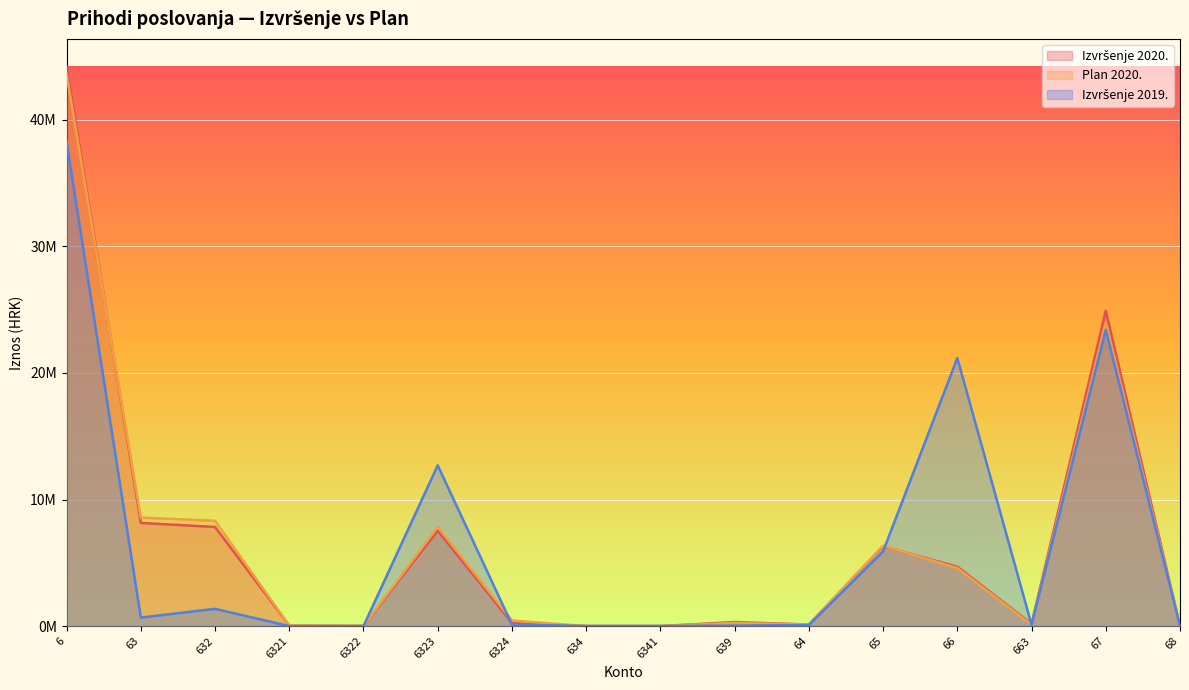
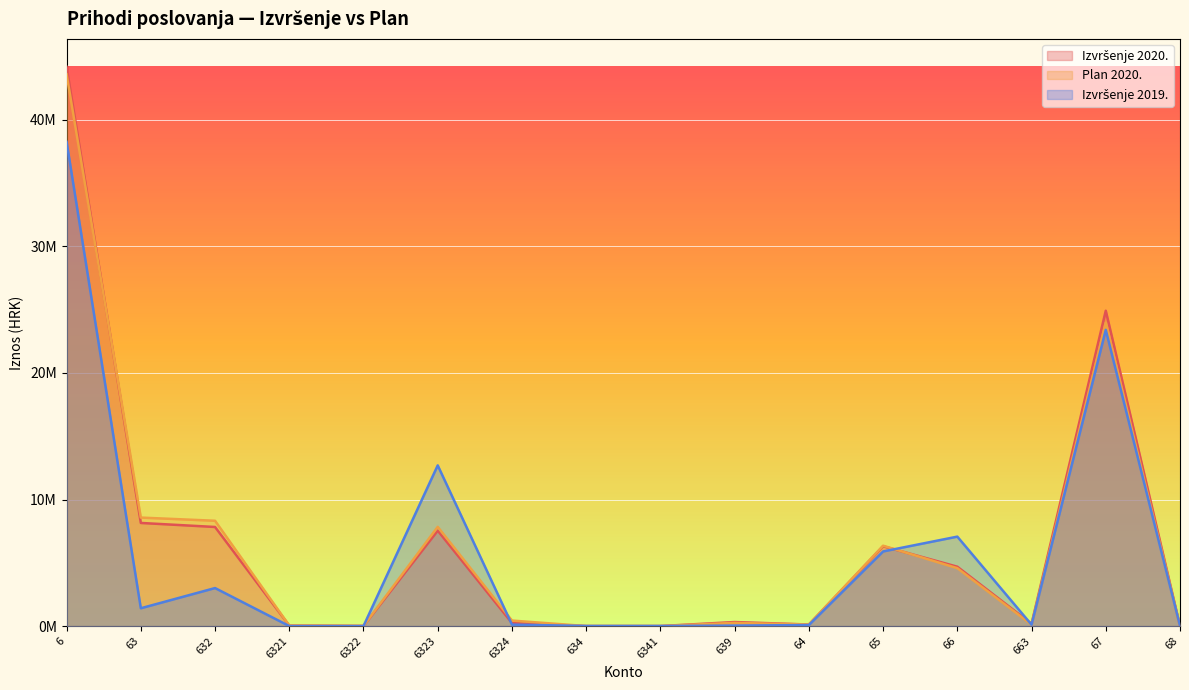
  {
    "Izvršenje 2019.": {
      "6": 38300000,
-     "63": 700000,
-     "632": 1400000,
+     "63": 1400000,
+     "632": 3000000,
      "6323": 12700000,
      "639": 0,
      "65": 5900000,
-     "66": 21200000,
+     "66": 7100000,
      "67": 23400000
    }
  }
